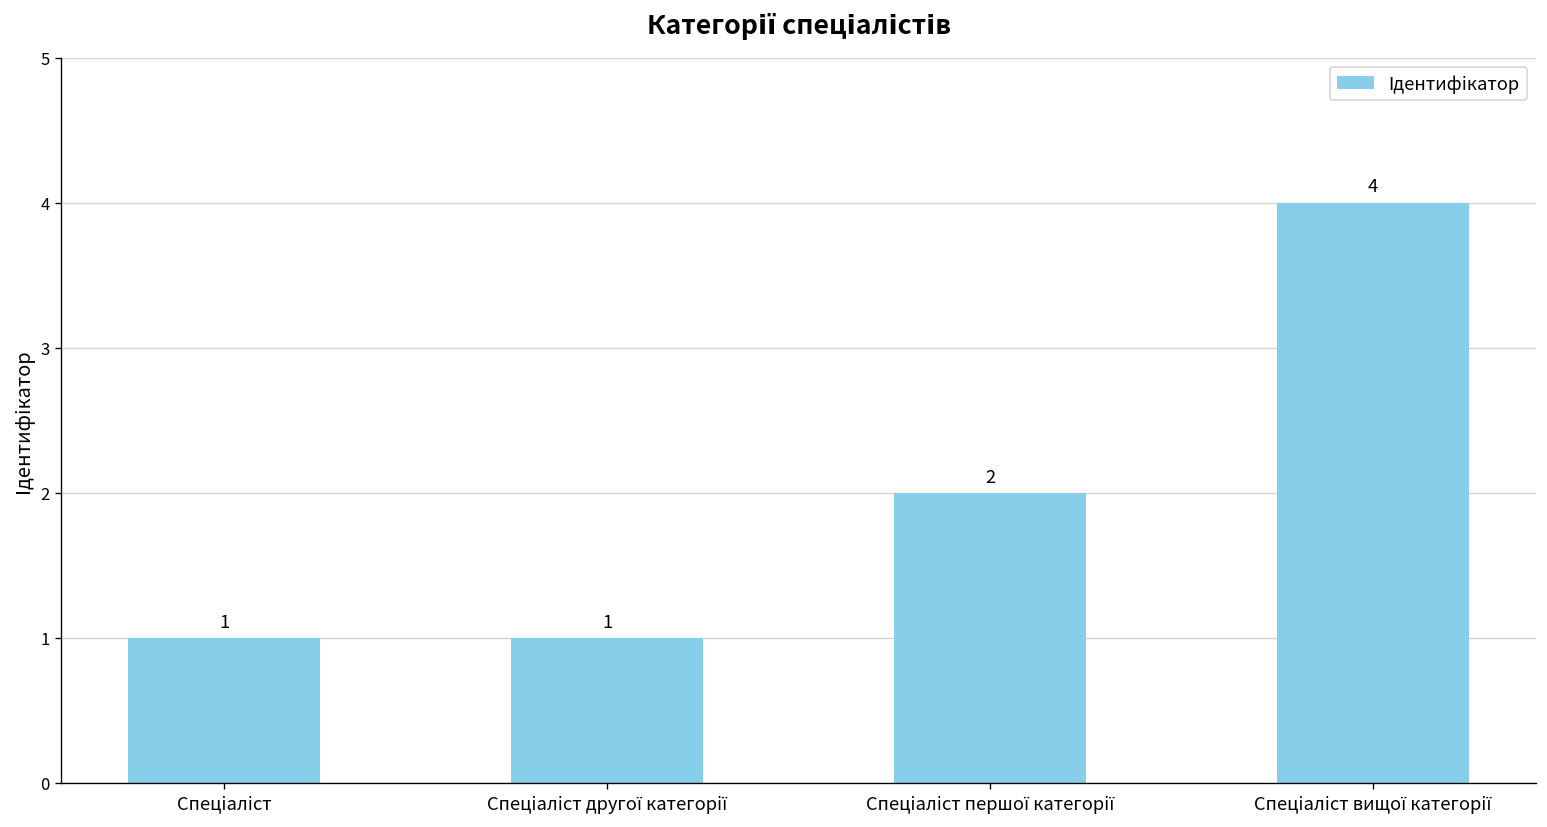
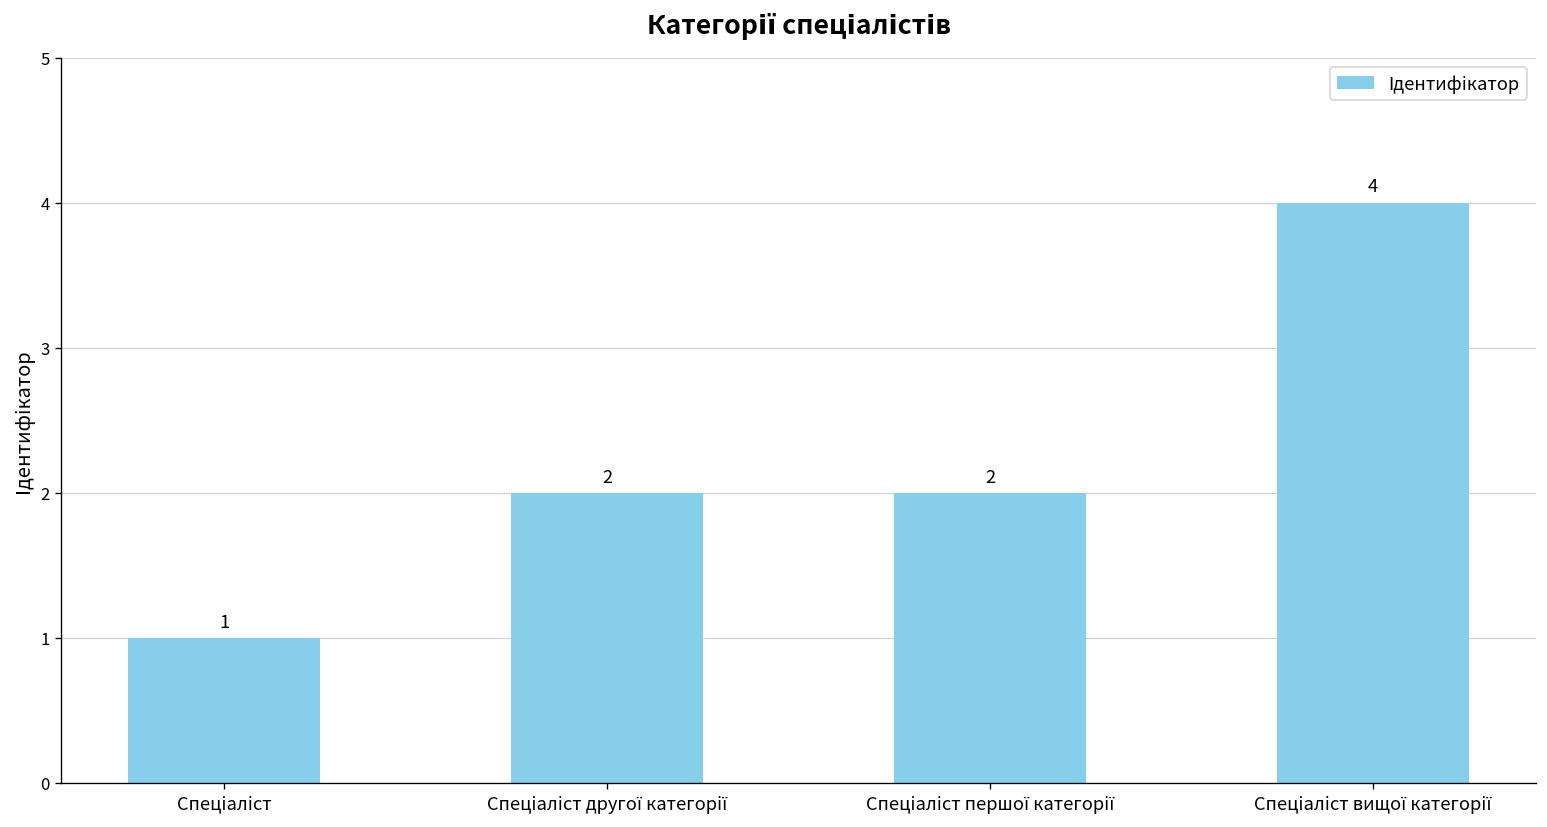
  {
    "Спеціаліст": 1,
-   "Спеціаліст другої категорії": 1,
+   "Спеціаліст другої категорії": 2,
    "Спеціаліст першої категорії": 2,
    "Спеціаліст вищої категорії": 4
  }
